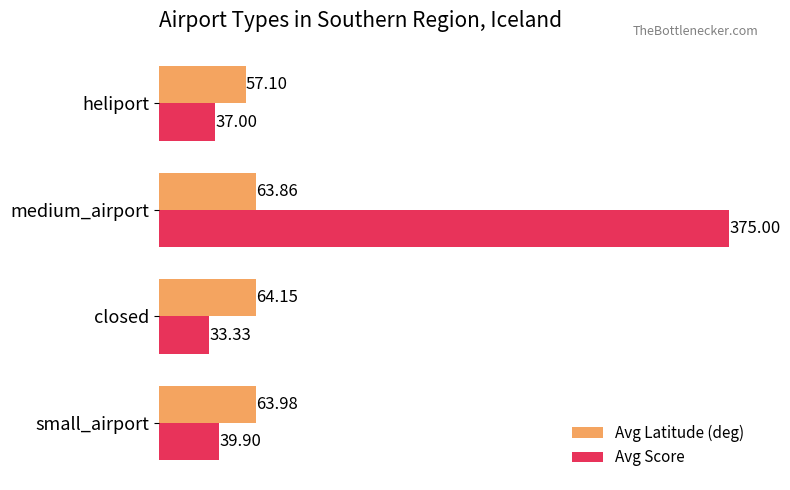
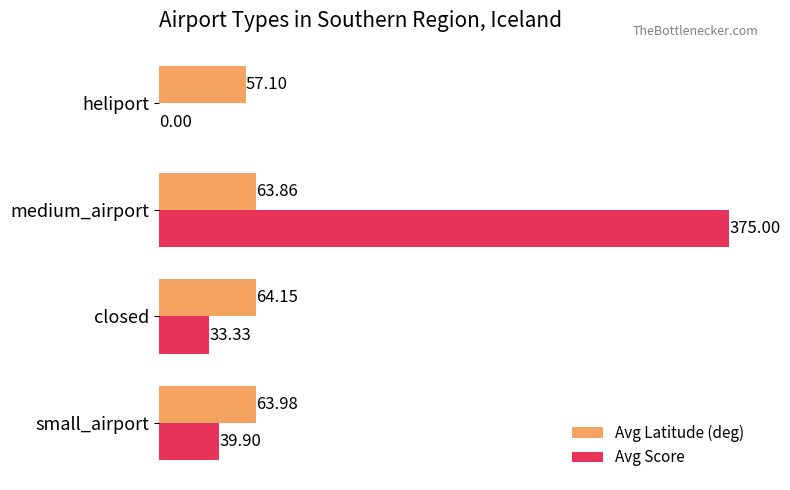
  {
    "Avg Latitude (deg)": {
      "heliport": 57.10,
      "medium_airport": 63.86,
      "closed": 64.15,
      "small_airport": 63.98
    },
    "Avg Score": {
-     "heliport": 37.00,
+     "heliport": 0.00,
      "medium_airport": 375.00,
      "closed": 33.33,
      "small_airport": 39.90
    }
  }
